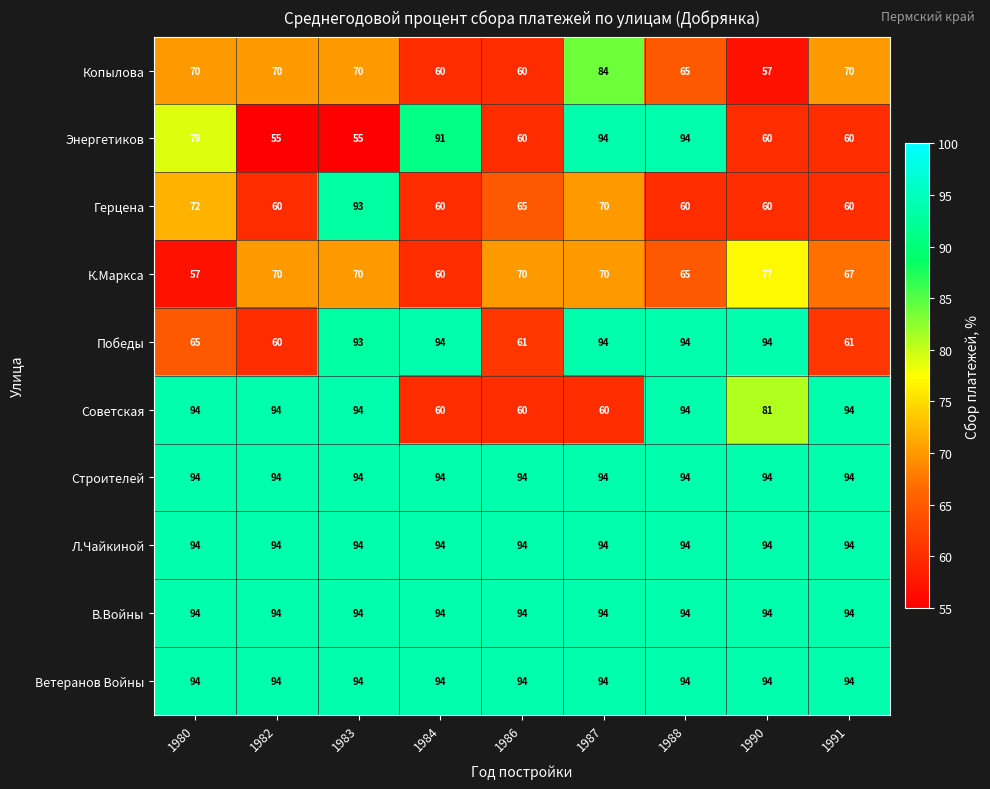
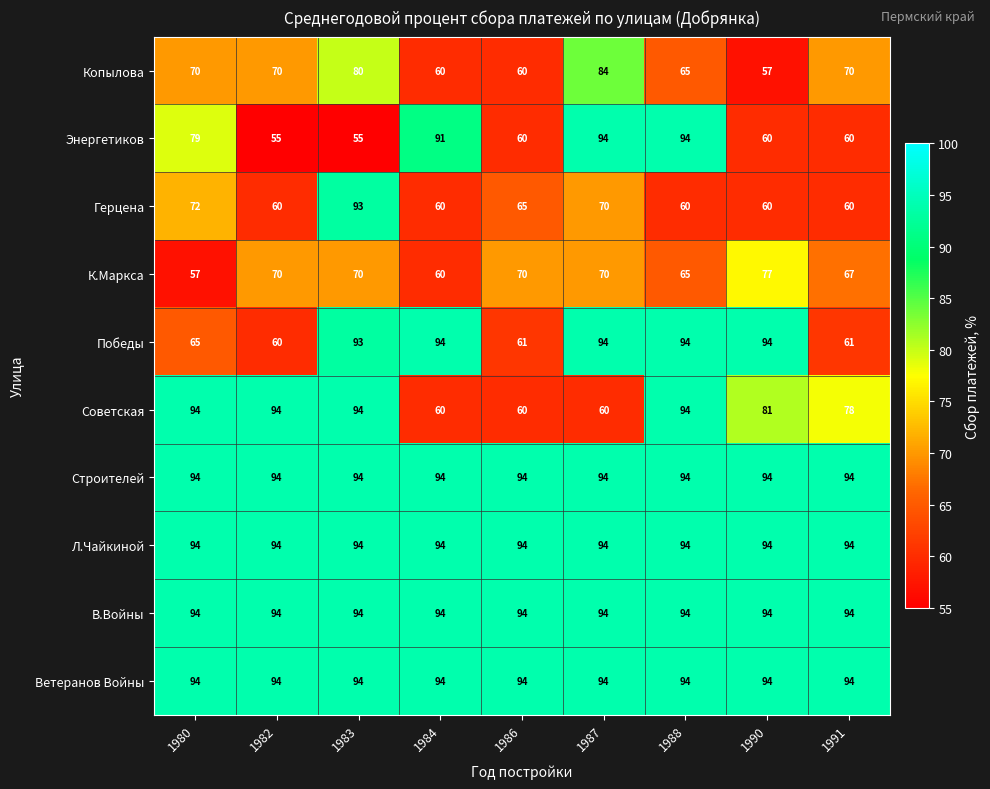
  {
    "Копылова": {
      "1980": 70,
      "1982": 70,
-     "1983": 70,
+     "1983": 80,
      "1984": 60,
      "1986": 60,
      "1987": 84,
      "1988": 65,
      "1990": 57,
      "1991": 70
    },
    "Энергетиков": {
      "1980": 79,
      "1982": 55,
      "1983": 55,
      "1984": 91,
      "1986": 60,
      "1987": 94,
      "1988": 94,
      "1990": 60,
      "1991": 60
    },
    "Герцена": {
      "1980": 72,
      "1982": 60,
      "1983": 93,
      "1984": 60,
      "1986": 65,
      "1987": 70,
      "1988": 60,
      "1990": 60,
      "1991": 60
    },
    "К.Маркса": {
      "1980": 57,
      "1982": 70,
      "1983": 70,
      "1984": 60,
      "1986": 70,
      "1987": 70,
      "1988": 65,
      "1990": 77,
      "1991": 67
    },
    "Победы": {
      "1980": 65,
      "1982": 60,
      "1983": 93,
      "1984": 94,
      "1986": 61,
      "1987": 94,
      "1988": 94,
      "1990": 94,
      "1991": 61
    },
    "Советская": {
      "1980": 94,
      "1982": 94,
      "1983": 94,
      "1984": 60,
      "1986": 60,
      "1987": 60,
      "1988": 94,
      "1990": 81,
-     "1991": 94
+     "1991": 78
    },
    "Строителей": {
      "1980": 94,
      "1982": 94,
      "1983": 94,
      "1984": 94,
      "1986": 94,
      "1987": 94,
      "1988": 94,
      "1990": 94,
      "1991": 94
    },
    "Л.Чайкиной": {
      "1980": 94,
      "1982": 94,
      "1983": 94,
      "1984": 94,
      "1986": 94,
      "1987": 94,
      "1988": 94,
      "1990": 94,
      "1991": 94
    },
    "В.Войны": {
      "1980": 94,
      "1982": 94,
      "1983": 94,
      "1984": 94,
      "1986": 94,
      "1987": 94,
      "1988": 94,
      "1990": 94,
      "1991": 94
    },
    "Ветеранов Войны": {
      "1980": 94,
      "1982": 94,
      "1983": 94,
      "1984": 94,
      "1986": 94,
      "1987": 94,
      "1988": 94,
      "1990": 94,
      "1991": 94
    }
  }
